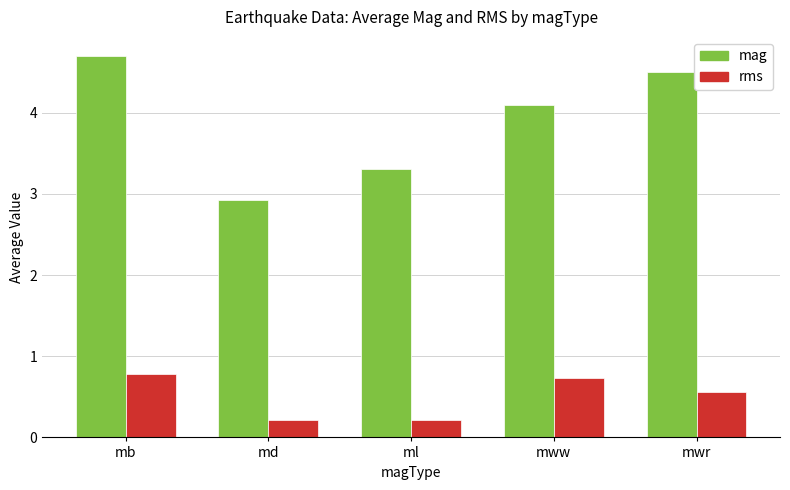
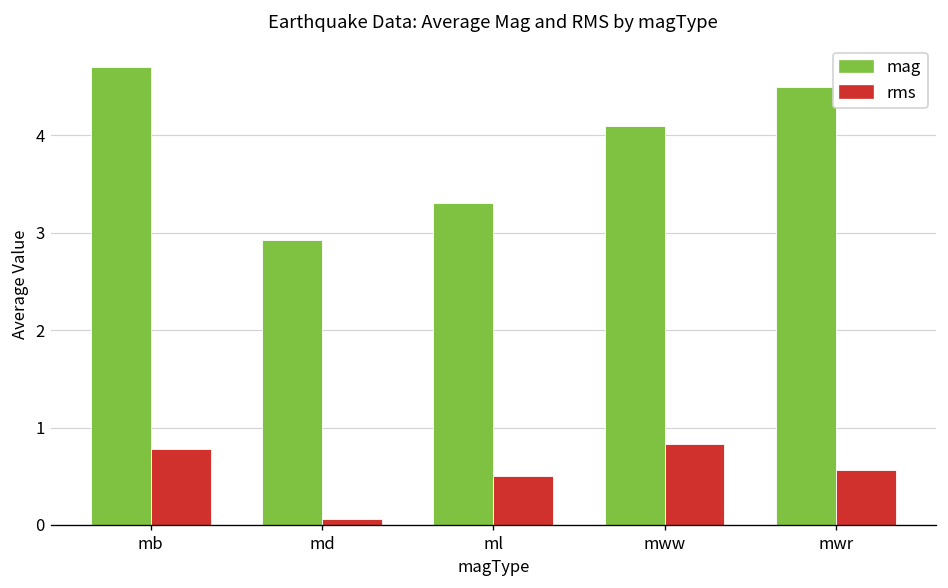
  {
    "mag": {
      "mb": 4.7,
      "md": 2.9,
      "ml": 3.3,
      "mww": 4.1,
      "mwr": 4.5
    },
    "rms": {
      "mb": 0.8,
-     "md": 0.2,
-     "ml": 0.2,
-     "mww": 0.7,
+     "md": 0.1,
+     "ml": 0.5,
+     "mww": 0.8,
      "mwr": 0.6
    }
  }
